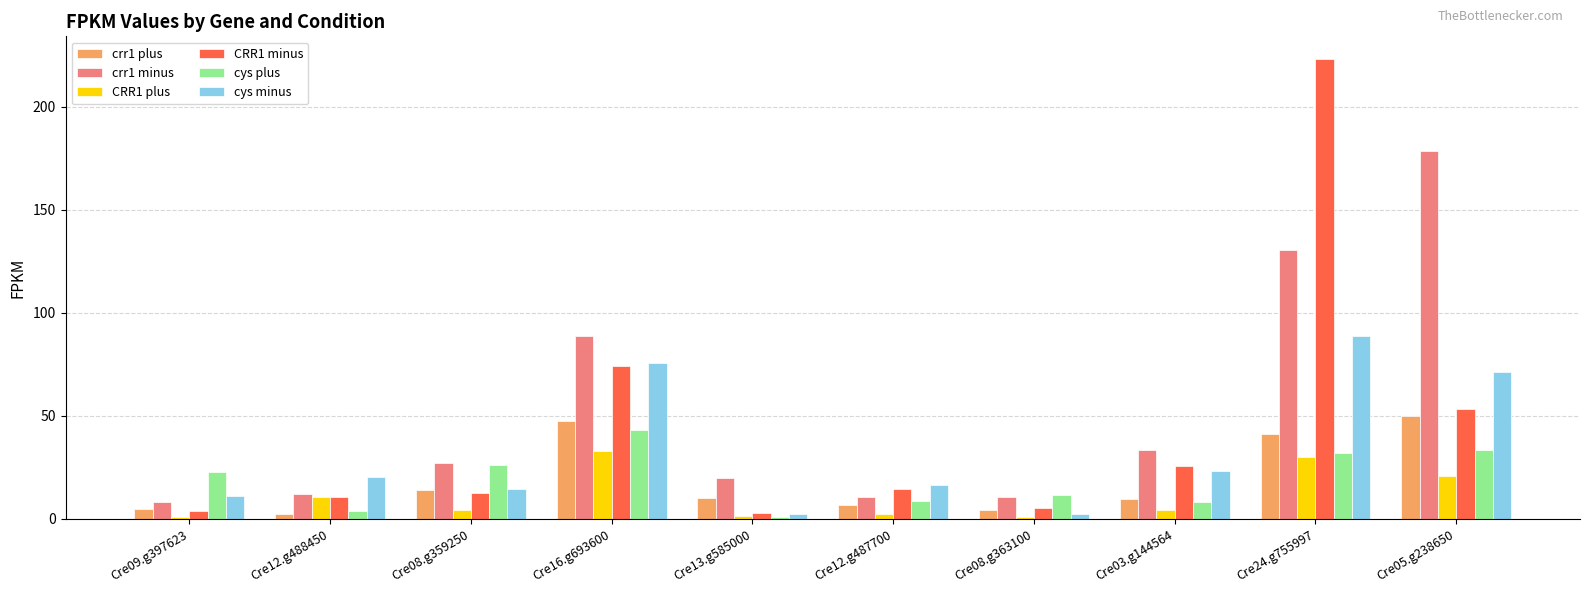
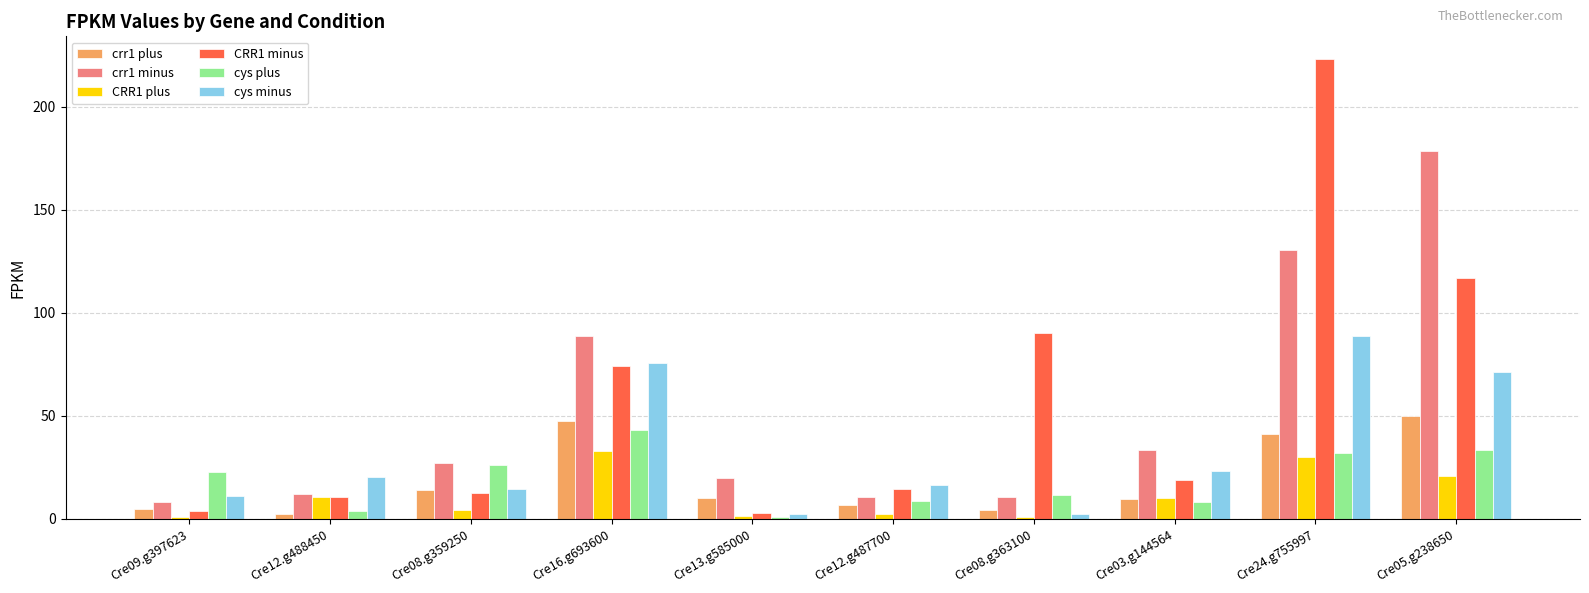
  {
    "CRR1 plus": {
      "Cre12.g488450": 11,
      "Cre08.g359250": 4,
      "Cre16.g693600": 33,
      "Cre13.g585000": 1,
      "Cre12.g487700": 2,
-     "Cre03.g144564": 4,
+     "Cre03.g144564": 10,
      "Cre24.g755997": 30,
      "Cre05.g238650": 21
    },
    "CRR1 minus": {
      "Cre09.g397623": 4,
      "Cre12.g488450": 11,
      "Cre08.g359250": 12,
      "Cre16.g693600": 74,
      "Cre13.g585000": 3,
      "Cre12.g487700": 15,
-     "Cre08.g363100": 5,
-     "Cre03.g144564": 26,
+     "Cre08.g363100": 90,
+     "Cre03.g144564": 19,
      "Cre24.g755997": 223,
-     "Cre05.g238650": 53
+     "Cre05.g238650": 117
    },
    "cys plus": {
      "Cre09.g397623": 23,
      "Cre12.g488450": 4,
      "Cre08.g359250": 26,
      "Cre16.g693600": 43,
      "Cre12.g487700": 9,
      "Cre08.g363100": 12,
      "Cre03.g144564": 8,
      "Cre24.g755997": 32,
      "Cre05.g238650": 33
    },
    "cys minus": {
      "Cre09.g397623": 11,
      "Cre12.g488450": 20,
      "Cre08.g359250": 14,
      "Cre16.g693600": 75,
      "Cre13.g585000": 2,
      "Cre12.g487700": 17,
      "Cre08.g363100": 2,
      "Cre03.g144564": 23,
      "Cre24.g755997": 89,
      "Cre05.g238650": 71
    }
  }
